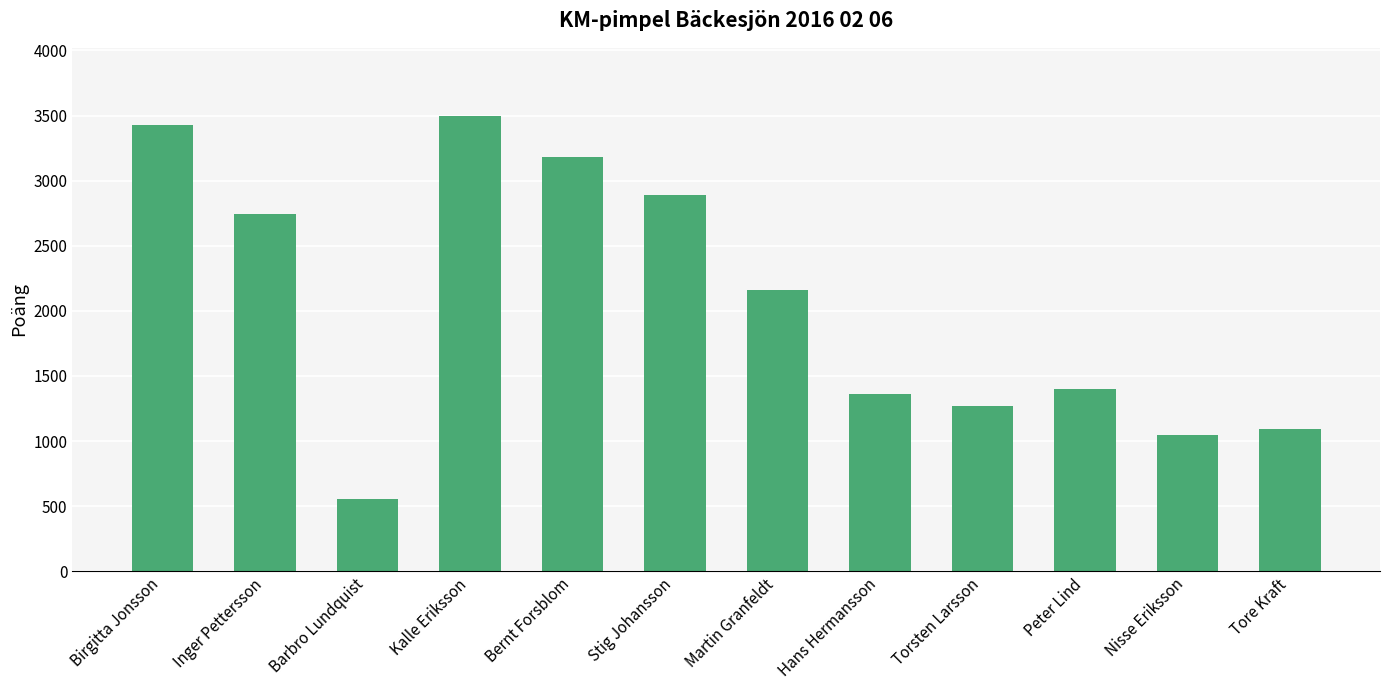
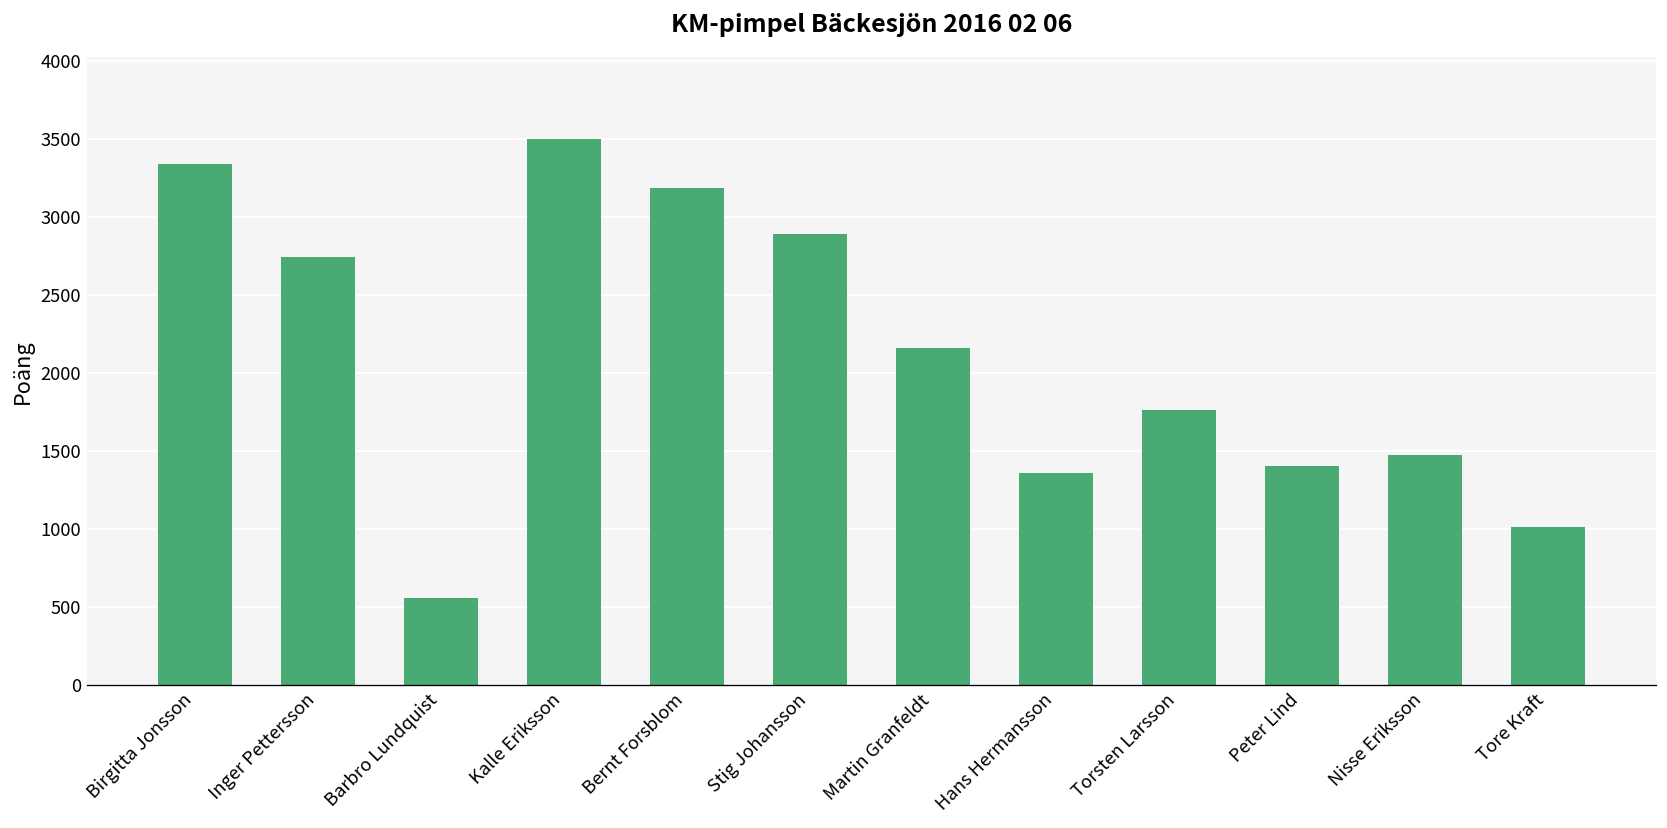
  {
-   "Birgitta Jonsson": 3430,
+   "Birgitta Jonsson": 3340,
    "Inger Pettersson": 2740,
    "Barbro Lundquist": 560,
    "Kalle Eriksson": 3500,
    "Bernt Forsblom": 3180,
    "Stig Johansson": 2890,
    "Martin Granfeldt": 2160,
    "Hans Hermansson": 1360,
-   "Torsten Larsson": 1270,
+   "Torsten Larsson": 1760,
    "Peter Lind": 1400,
-   "Nisse Eriksson": 1050,
-   "Tore Kraft": 1100
+   "Nisse Eriksson": 1470,
+   "Tore Kraft": 1010
  }
